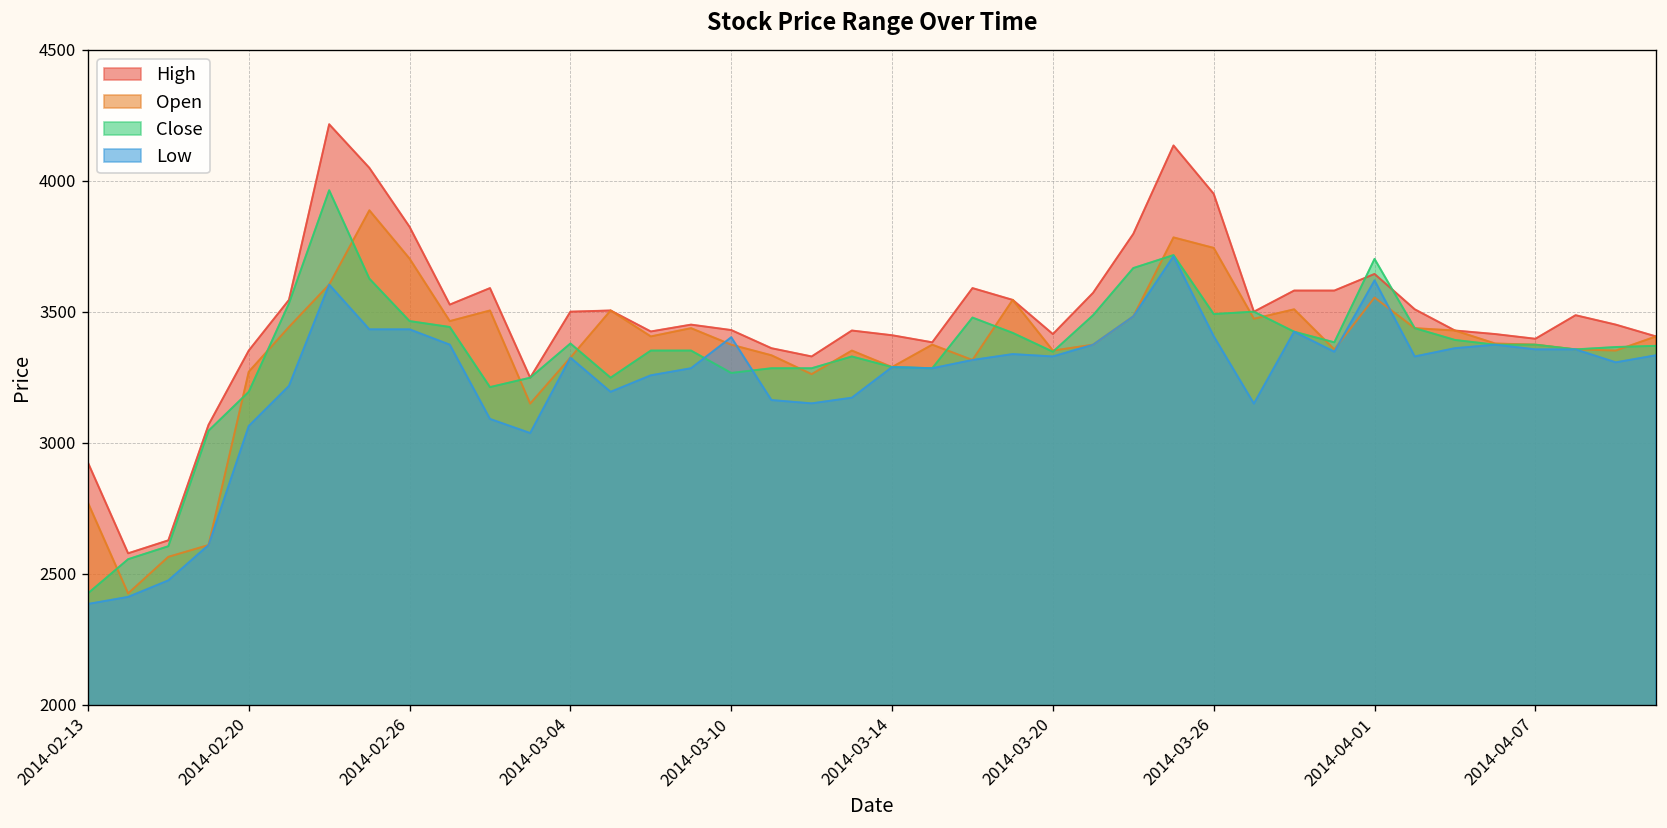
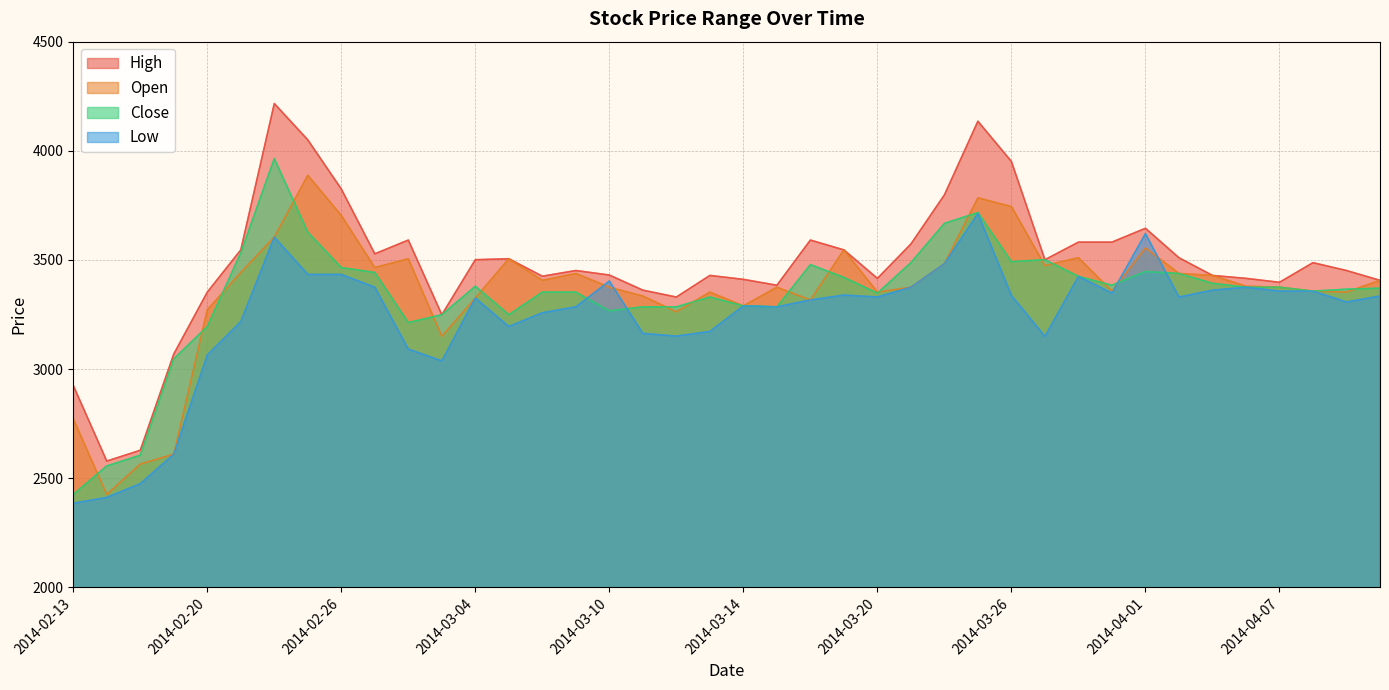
  {
    "Close": {
      "2014-02-13": 2430,
      "2014-02-20": 3200,
      "2014-02-26": 3470,
      "2014-03-04": 3380,
      "2014-03-10": 3270,
      "2014-03-26": 3490,
-     "2014-04-01": 3700
+     "2014-04-01": 3450
    },
    "Low": {
      "2014-02-13": 2390,
      "2014-02-20": 3060,
      "2014-02-26": 3430,
      "2014-03-10": 3400,
      "2014-03-20": 3330,
-     "2014-03-26": 3410,
+     "2014-03-26": 3340,
      "2014-04-01": 3620,
      "2014-04-07": 3360
    }
  }
